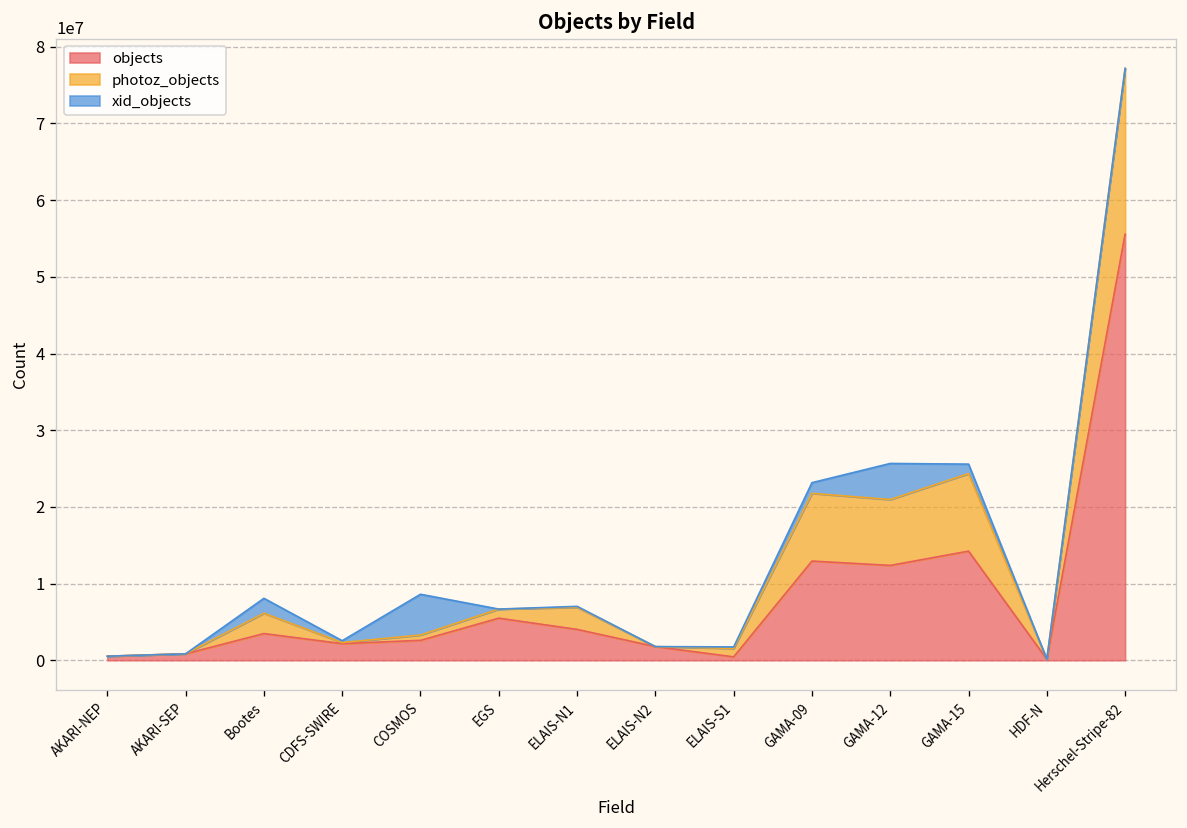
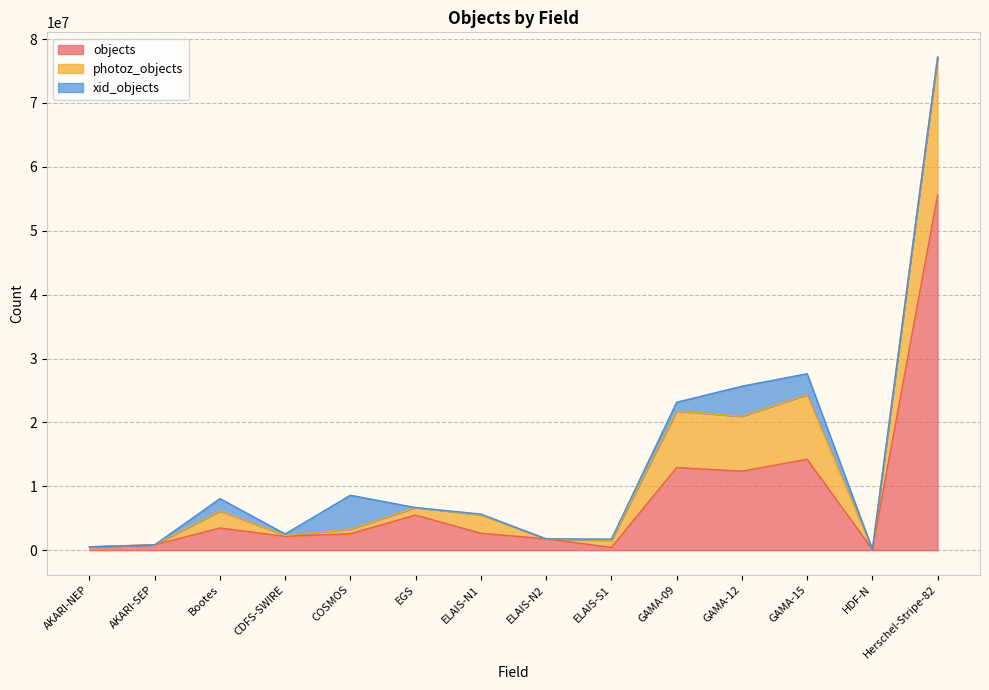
  {
    "objects": {
      "Bootes": 3000000,
      "COSMOS": 3000000,
      "EGS": 5000000,
-     "ELAIS-N1": 4000000,
+     "ELAIS-N1": 3000000,
      "ELAIS-S1": 0,
      "GAMA-09": 13000000,
      "GAMA-12": 12000000,
      "GAMA-15": 14000000,
      "Herschel-Stripe-82": 56000000
    },
    "photoz_objects": {
      "Bootes": 3000000,
      "COSMOS": 1000000,
      "GAMA-09": 9000000,
      "GAMA-12": 9000000,
      "GAMA-15": 10000000
    },
    "xid_objects": {
      "Bootes": 2000000,
      "COSMOS": 5000000,
      "GAMA-09": 1000000,
      "GAMA-12": 5000000,
-     "GAMA-15": 1000000
+     "GAMA-15": 3000000
    }
  }
